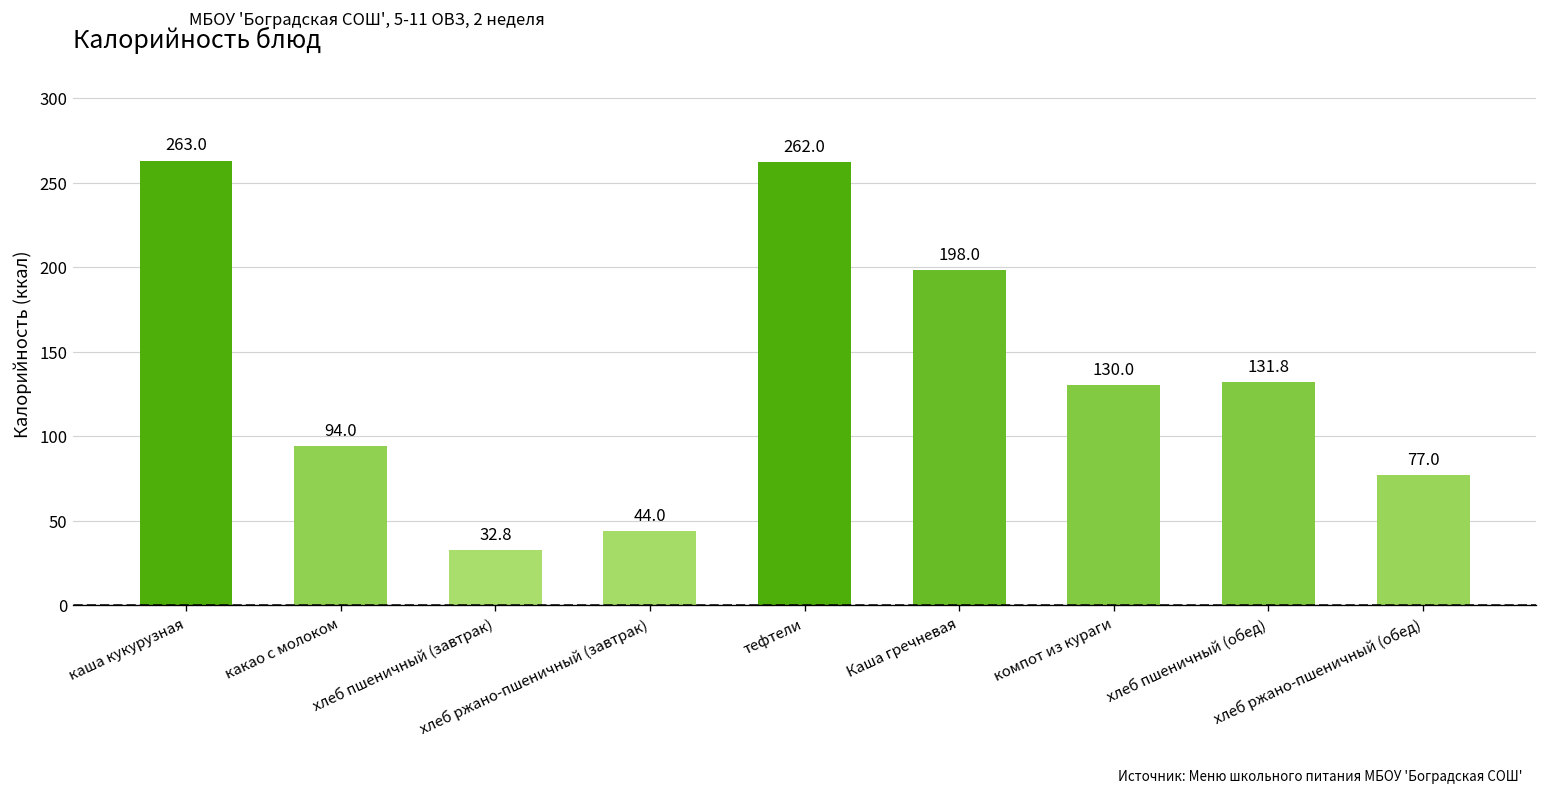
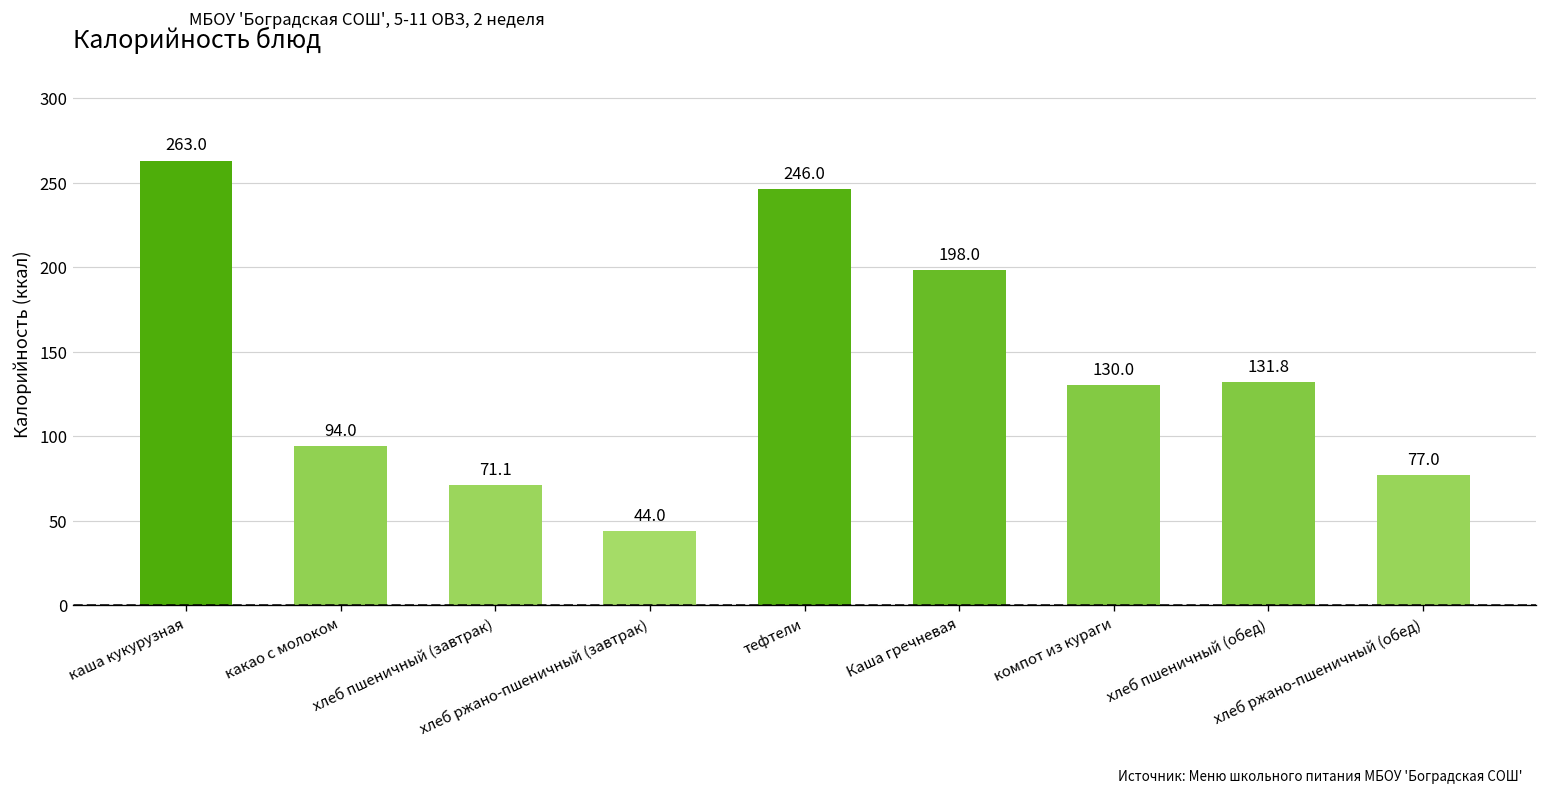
  {
    "каша кукурузная": 263.0,
    "какао с молоком": 94.0,
-   "хлеб пшеничный (завтрак)": 32.8,
+   "хлеб пшеничный (завтрак)": 71.1,
    "хлеб ржано-пшеничный (завтрак)": 44.0,
-   "тефтели": 262.0,
+   "тефтели": 246.0,
    "Каша гречневая": 198.0,
    "компот из кураги": 130.0,
    "хлеб пшеничный (обед)": 131.8,
    "хлеб ржано-пшеничный (обед)": 77.0
  }
